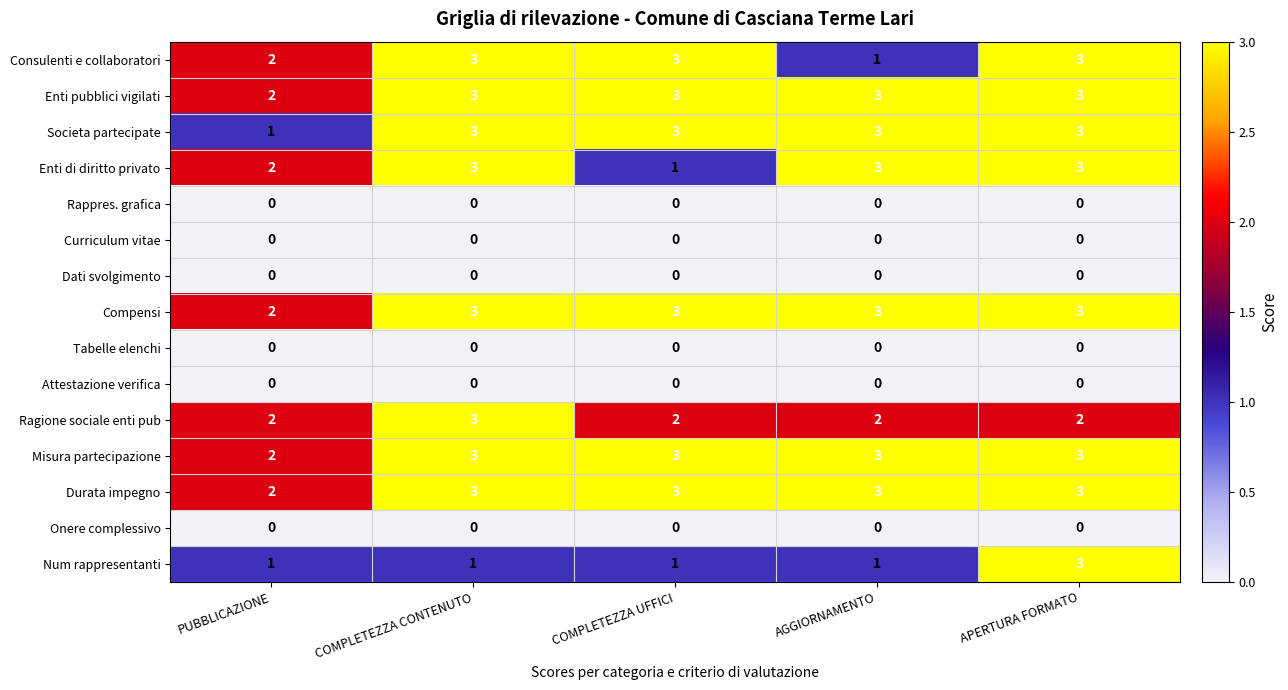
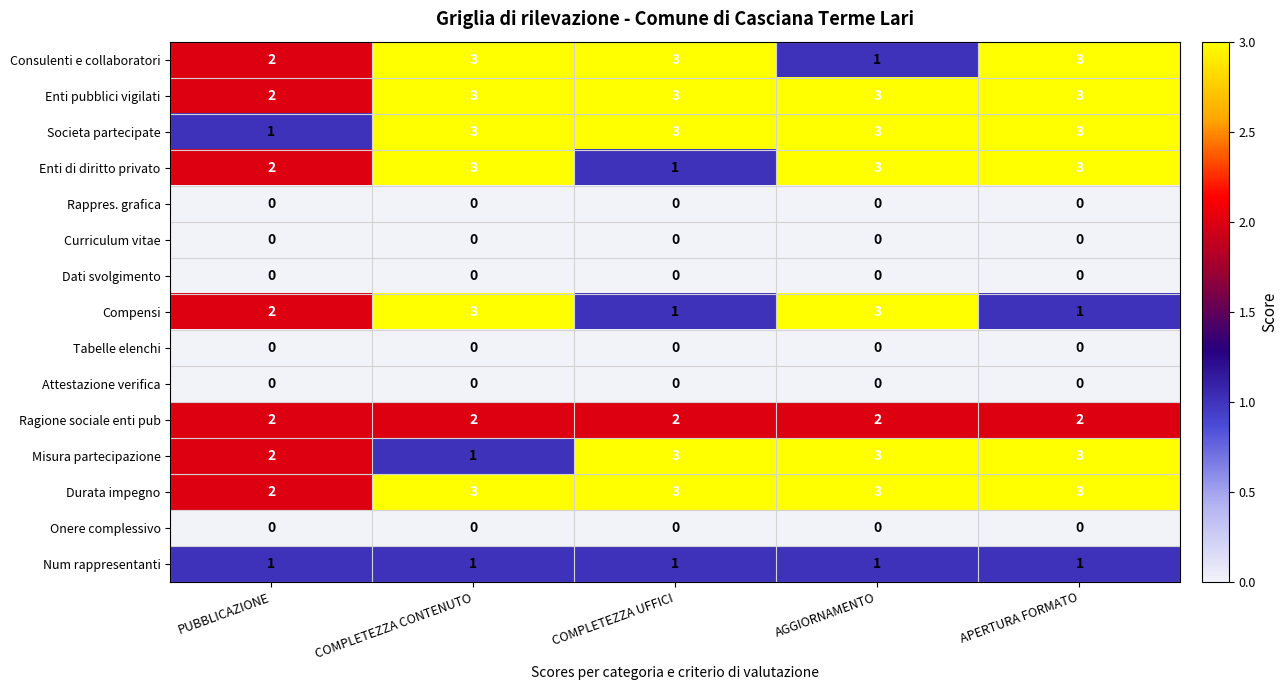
  {
    "Consulenti e collaboratori": {
      "PUBBLICAZIONE": 2,
      "COMPLETEZZA CONTENUTO": 3,
      "COMPLETEZZA UFFICI": 3,
      "AGGIORNAMENTO": 1,
      "APERTURA FORMATO": 3
    },
    "Enti pubblici vigilati": {
      "PUBBLICAZIONE": 2,
      "COMPLETEZZA CONTENUTO": 3,
      "COMPLETEZZA UFFICI": 3,
      "AGGIORNAMENTO": 3,
      "APERTURA FORMATO": 3
    },
    "Societa partecipate": {
      "PUBBLICAZIONE": 1,
      "COMPLETEZZA CONTENUTO": 3,
      "COMPLETEZZA UFFICI": 3,
      "AGGIORNAMENTO": 3,
      "APERTURA FORMATO": 3
    },
    "Enti di diritto privato": {
      "PUBBLICAZIONE": 2,
      "COMPLETEZZA CONTENUTO": 3,
      "COMPLETEZZA UFFICI": 1,
      "AGGIORNAMENTO": 3,
      "APERTURA FORMATO": 3
    },
    "Rappres. grafica": {
      "PUBBLICAZIONE": 0,
      "COMPLETEZZA CONTENUTO": 0,
      "COMPLETEZZA UFFICI": 0,
      "AGGIORNAMENTO": 0,
      "APERTURA FORMATO": 0
    },
    "Curriculum vitae": {
      "PUBBLICAZIONE": 0,
      "COMPLETEZZA CONTENUTO": 0,
      "COMPLETEZZA UFFICI": 0,
      "AGGIORNAMENTO": 0,
      "APERTURA FORMATO": 0
    },
    "Dati svolgimento": {
      "PUBBLICAZIONE": 0,
      "COMPLETEZZA CONTENUTO": 0,
      "COMPLETEZZA UFFICI": 0,
      "AGGIORNAMENTO": 0,
      "APERTURA FORMATO": 0
    },
    "Compensi": {
      "PUBBLICAZIONE": 2,
      "COMPLETEZZA CONTENUTO": 3,
-     "COMPLETEZZA UFFICI": 3,
+     "COMPLETEZZA UFFICI": 1,
      "AGGIORNAMENTO": 3,
-     "APERTURA FORMATO": 3
+     "APERTURA FORMATO": 1
    },
    "Tabelle elenchi": {
      "PUBBLICAZIONE": 0,
      "COMPLETEZZA CONTENUTO": 0,
      "COMPLETEZZA UFFICI": 0,
      "AGGIORNAMENTO": 0,
      "APERTURA FORMATO": 0
    },
    "Attestazione verifica": {
      "PUBBLICAZIONE": 0,
      "COMPLETEZZA CONTENUTO": 0,
      "COMPLETEZZA UFFICI": 0,
      "AGGIORNAMENTO": 0,
      "APERTURA FORMATO": 0
    },
    "Ragione sociale enti pub": {
      "PUBBLICAZIONE": 2,
-     "COMPLETEZZA CONTENUTO": 3,
+     "COMPLETEZZA CONTENUTO": 2,
      "COMPLETEZZA UFFICI": 2,
      "AGGIORNAMENTO": 2,
      "APERTURA FORMATO": 2
    },
    "Misura partecipazione": {
      "PUBBLICAZIONE": 2,
-     "COMPLETEZZA CONTENUTO": 3,
+     "COMPLETEZZA CONTENUTO": 1,
      "COMPLETEZZA UFFICI": 3,
      "AGGIORNAMENTO": 3,
      "APERTURA FORMATO": 3
    },
    "Durata impegno": {
      "PUBBLICAZIONE": 2,
      "COMPLETEZZA CONTENUTO": 3,
      "COMPLETEZZA UFFICI": 3,
      "AGGIORNAMENTO": 3,
      "APERTURA FORMATO": 3
    },
    "Onere complessivo": {
      "PUBBLICAZIONE": 0,
      "COMPLETEZZA CONTENUTO": 0,
      "COMPLETEZZA UFFICI": 0,
      "AGGIORNAMENTO": 0,
      "APERTURA FORMATO": 0
    },
    "Num rappresentanti": {
      "PUBBLICAZIONE": 1,
      "COMPLETEZZA CONTENUTO": 1,
      "COMPLETEZZA UFFICI": 1,
      "AGGIORNAMENTO": 1,
-     "APERTURA FORMATO": 3
+     "APERTURA FORMATO": 1
    }
  }
